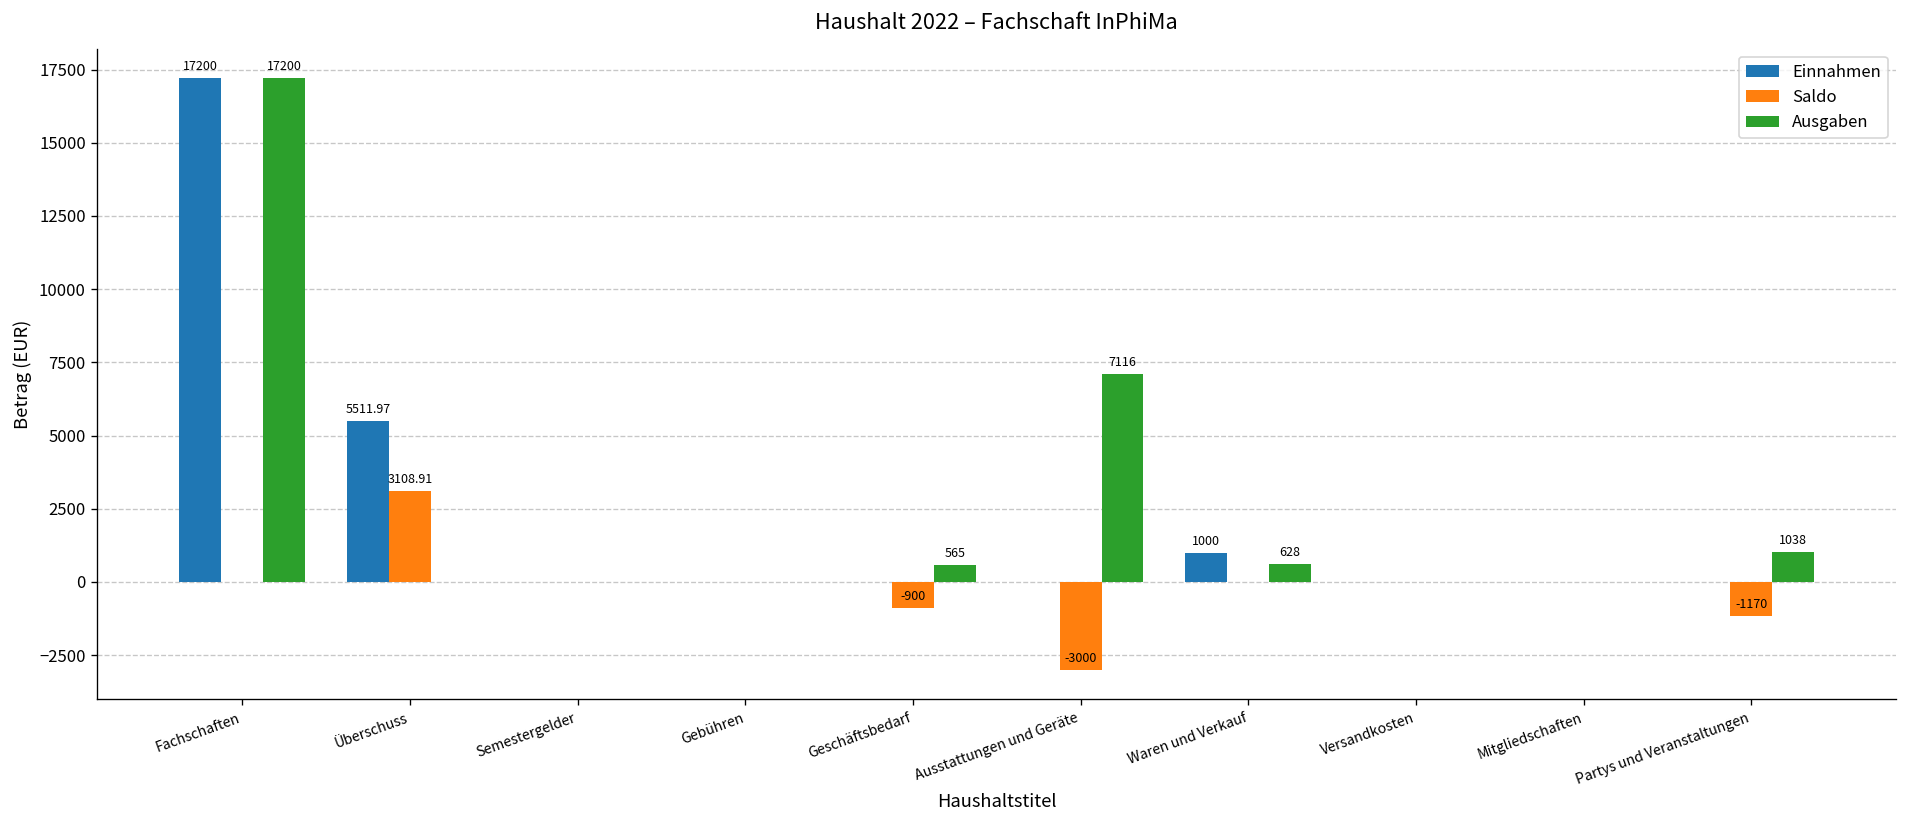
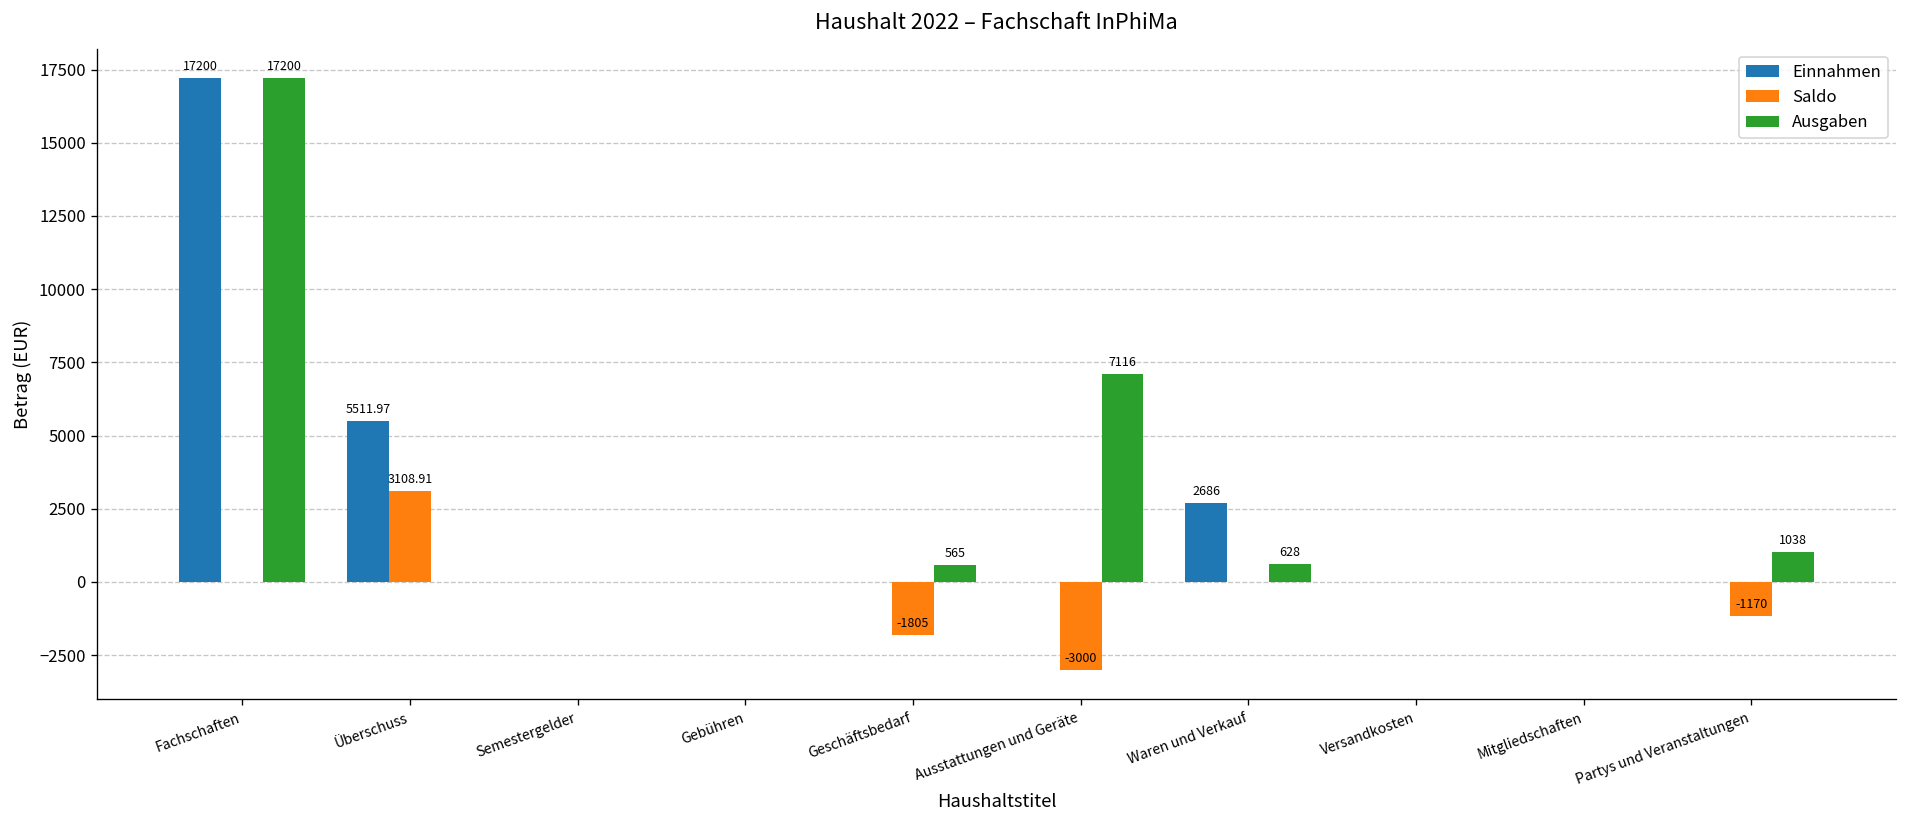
  {
    "Einnahmen": {
      "Fachschaften": 17200,
      "Überschuss": 5511.97,
-     "Waren und Verkauf": 1000
+     "Waren und Verkauf": 2686
    },
    "Saldo": {
      "Überschuss": 3108.91,
-     "Geschäftsbedarf": -900,
+     "Geschäftsbedarf": -1805,
      "Ausstattungen und Geräte": -3000,
      "Partys und Veranstaltungen": -1170
    },
    "Ausgaben": {
      "Fachschaften": 17200,
      "Geschäftsbedarf": 565,
      "Ausstattungen und Geräte": 7116,
      "Waren und Verkauf": 628,
      "Partys und Veranstaltungen": 1038
    }
  }
